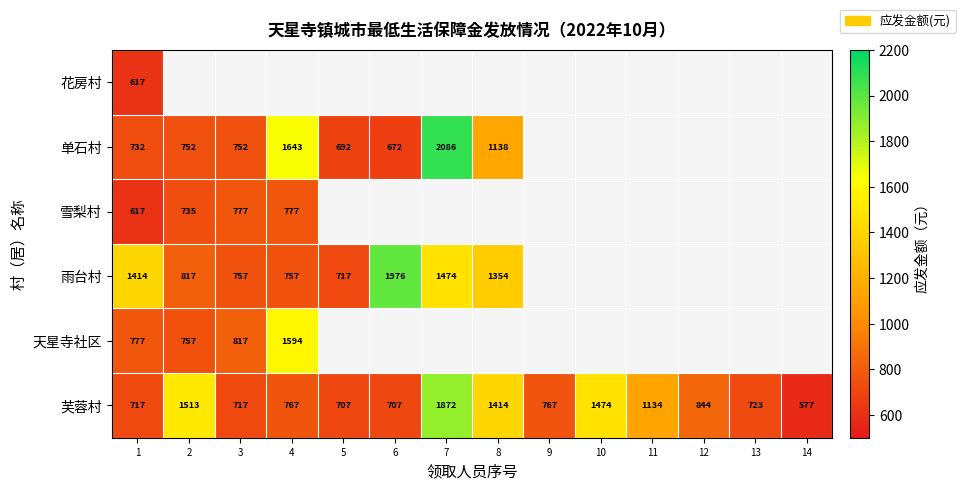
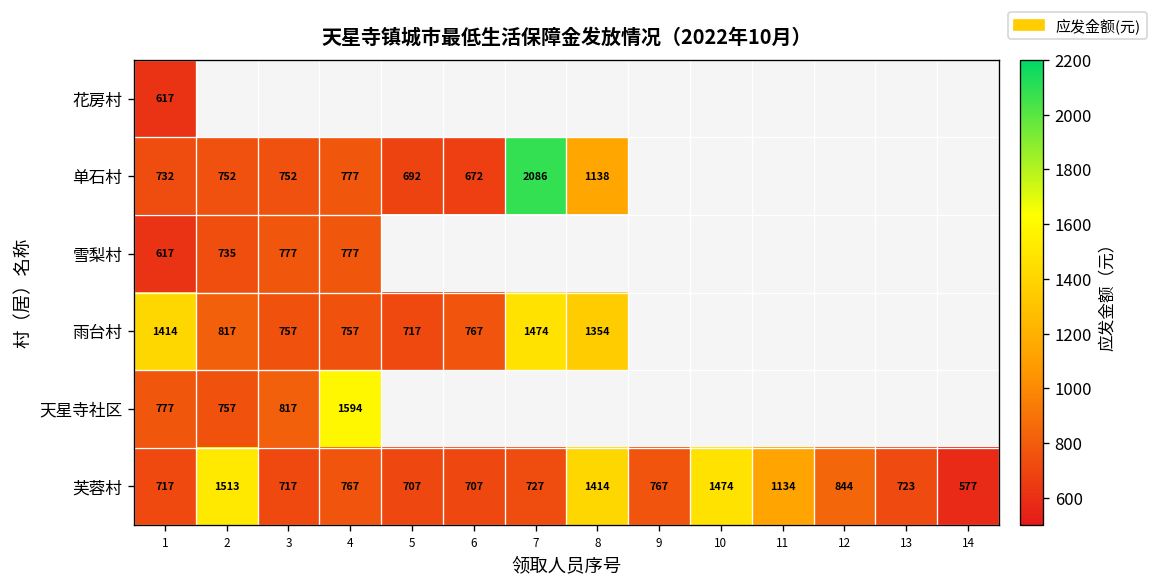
  {
    "花房村": {
      "1": 617
    },
    "单石村": {
      "1": 732,
      "2": 752,
      "3": 752,
-     "4": 1643,
+     "4": 777,
      "5": 692,
      "6": 672,
      "7": 2086,
      "8": 1138
    },
    "雪梨村": {
      "1": 617,
      "2": 735,
      "3": 777,
      "4": 777
    },
    "雨台村": {
      "1": 1414,
      "2": 817,
      "3": 757,
      "4": 757,
      "5": 717,
-     "6": 1976,
+     "6": 767,
      "7": 1474,
      "8": 1354
    },
    "天星寺社区": {
      "1": 777,
      "2": 757,
      "3": 817,
      "4": 1594
    },
    "芙蓉村": {
      "1": 717,
      "2": 1513,
      "3": 717,
      "4": 767,
      "5": 707,
      "6": 707,
-     "7": 1872,
+     "7": 727,
      "8": 1414,
      "9": 767,
      "10": 1474,
      "11": 1134,
      "12": 844,
      "13": 723,
      "14": 577
    }
  }
